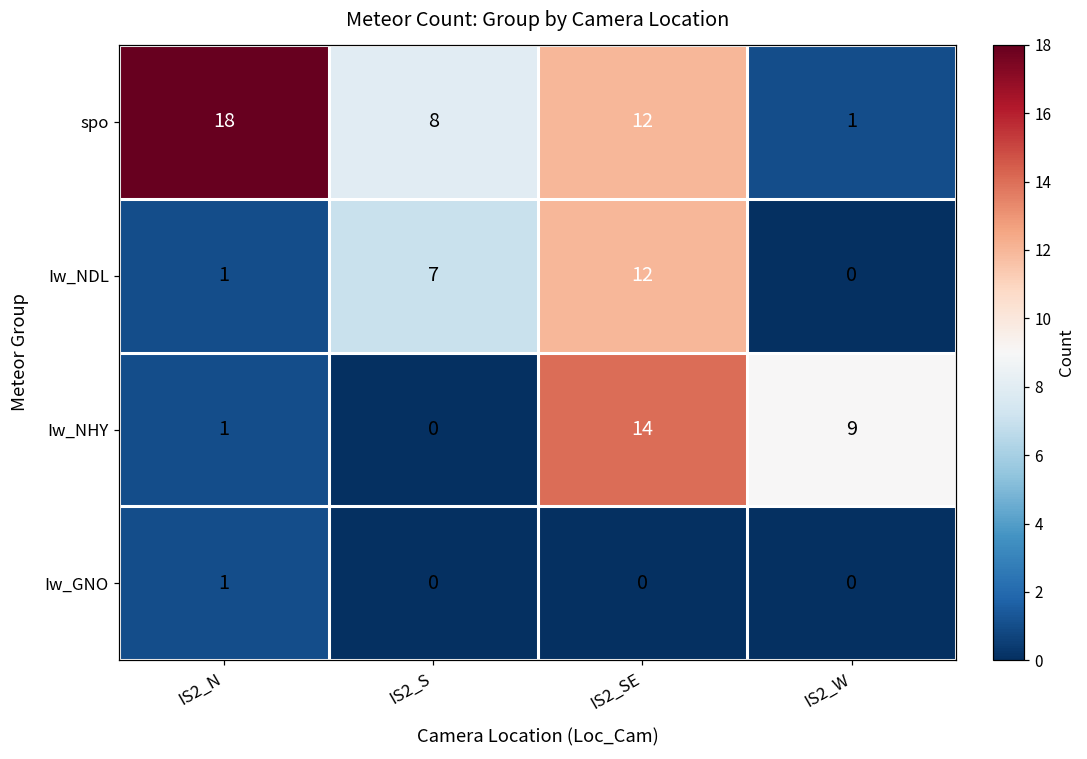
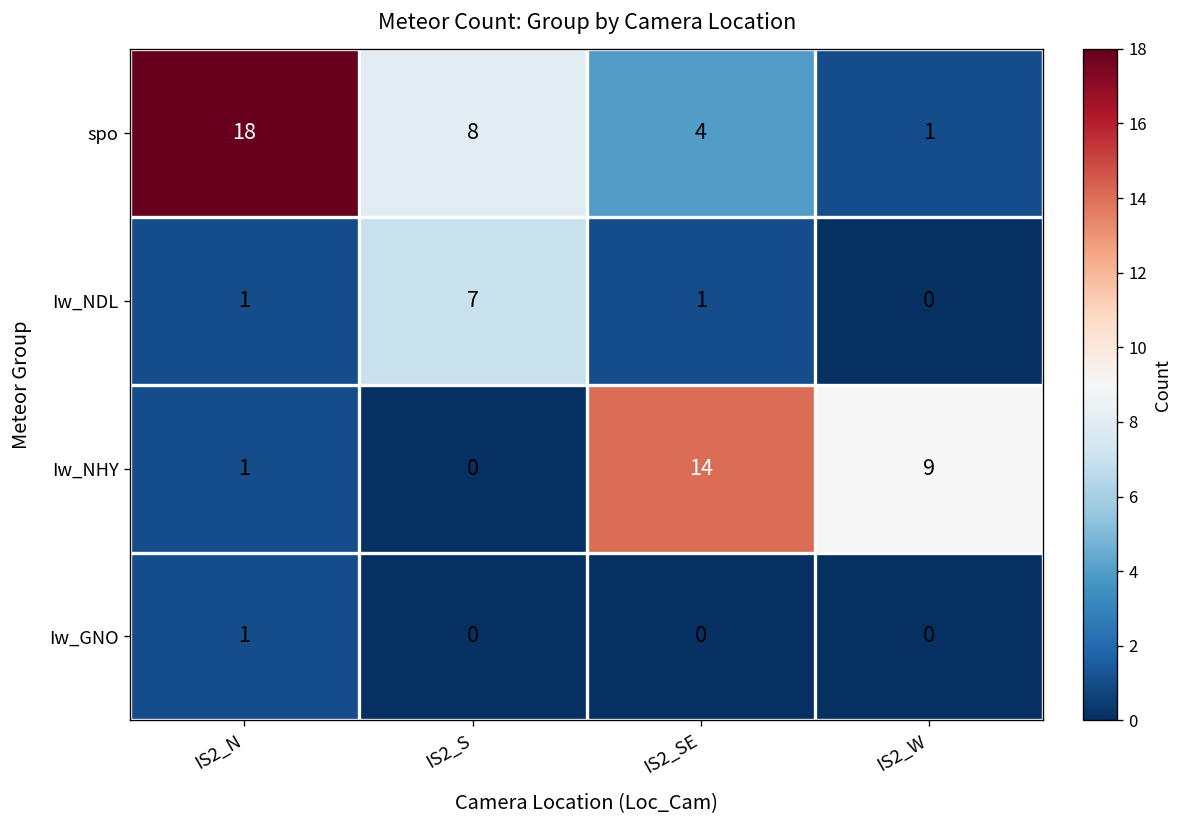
  {
    "spo": {
      "IS2_N": 18,
      "IS2_S": 8,
-     "IS2_SE": 12,
+     "IS2_SE": 4,
      "IS2_W": 1
    },
    "Iw_NDL": {
      "IS2_N": 1,
      "IS2_S": 7,
-     "IS2_SE": 12,
+     "IS2_SE": 1,
      "IS2_W": 0
    },
    "Iw_NHY": {
      "IS2_N": 1,
      "IS2_S": 0,
      "IS2_SE": 14,
      "IS2_W": 9
    },
    "Iw_GNO": {
      "IS2_N": 1,
      "IS2_S": 0,
      "IS2_SE": 0,
      "IS2_W": 0
    }
  }
